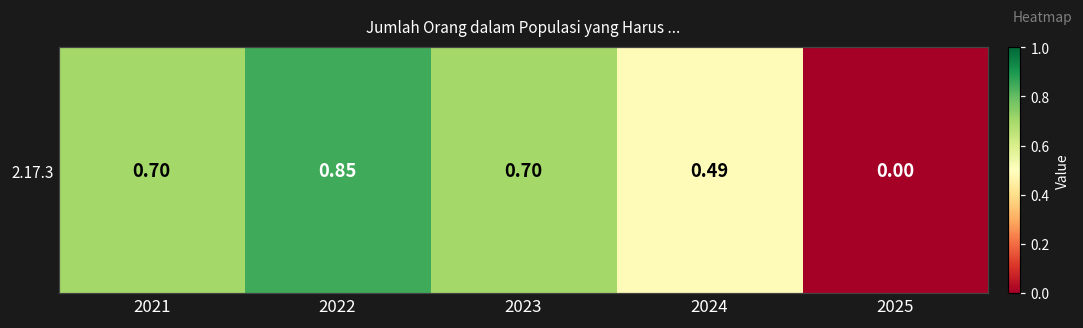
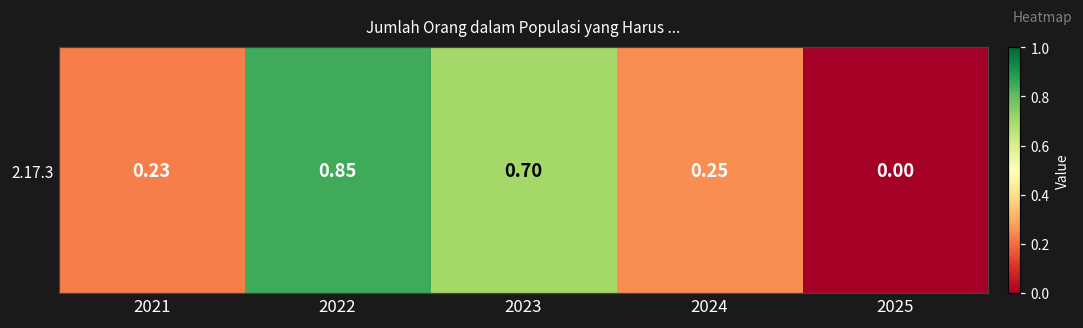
  {
    "2.17.3": {
-     "2021": 0.70,
+     "2021": 0.23,
      "2022": 0.85,
      "2023": 0.70,
-     "2024": 0.49,
+     "2024": 0.25,
      "2025": 0.00
    }
  }
